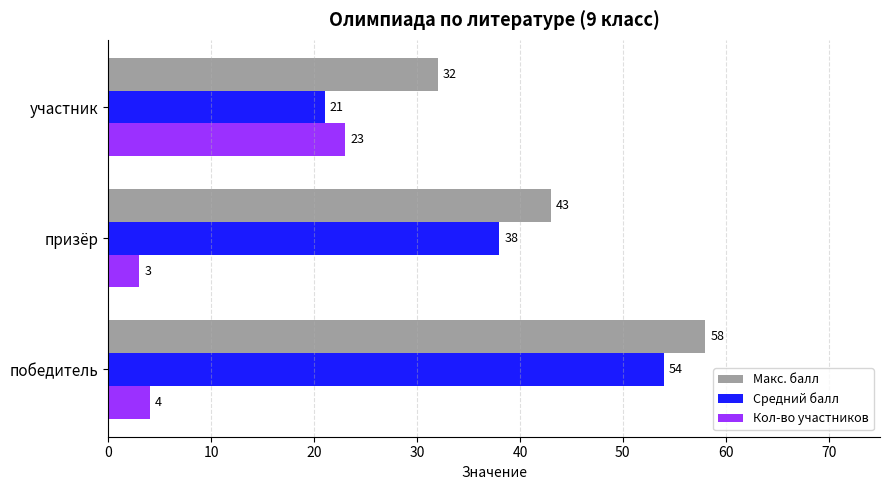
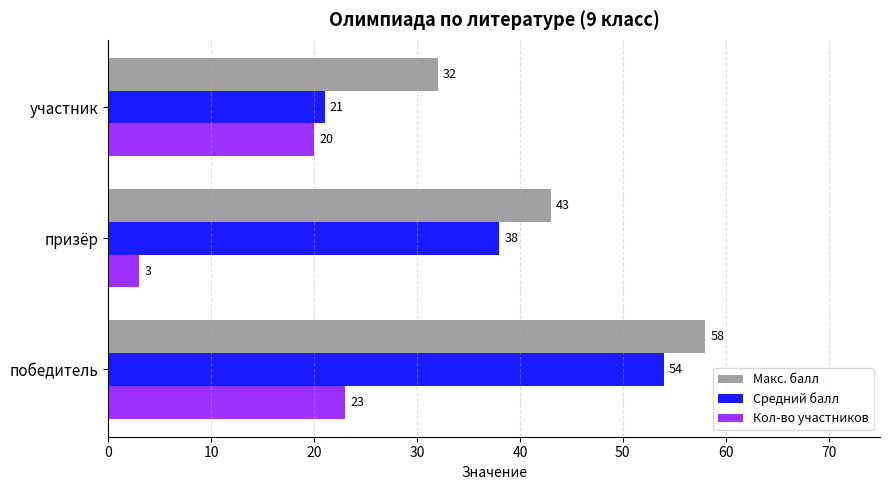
  {
    "Макс. балл": {
      "участник": 32,
      "призёр": 43,
      "победитель": 58
    },
    "Средний балл": {
      "участник": 21,
      "призёр": 38,
      "победитель": 54
    },
    "Кол-во участников": {
-     "участник": 23,
+     "участник": 20,
      "призёр": 3,
-     "победитель": 4
+     "победитель": 23
    }
  }
